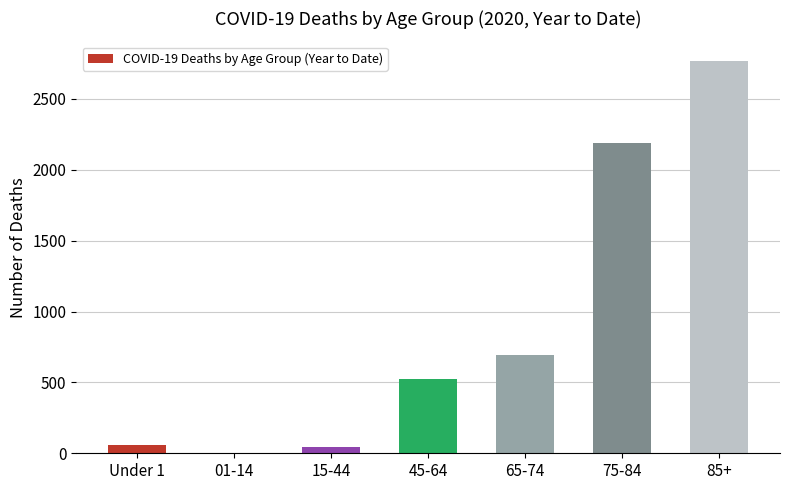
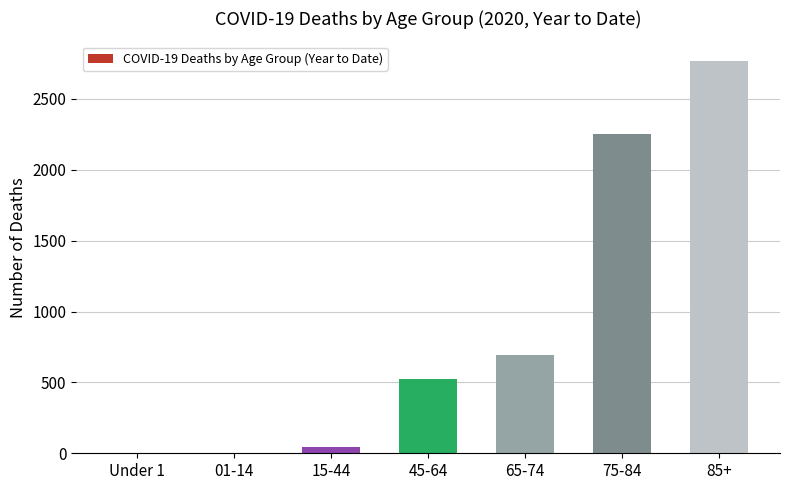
  {
-   "Under 1": 60,
+   "Under 1": 0,
    "01-14": 0,
    "15-44": 40,
    "45-64": 520,
    "65-74": 690,
-   "75-84": 2190,
+   "75-84": 2250,
    "85+": 2770
  }
